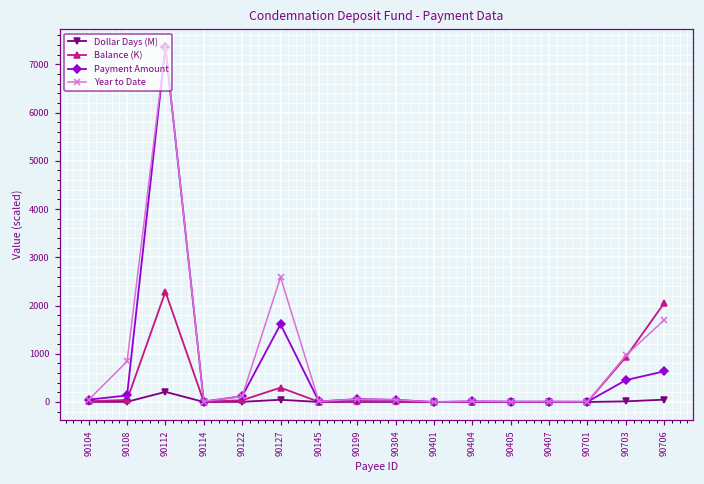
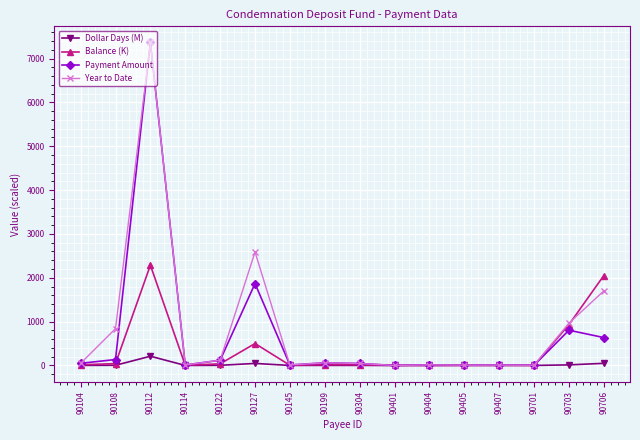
  {
    "Dollar Days (M)": {
      "90112": 200,
      "90127": 0,
      "90703": 0,
      "90706": 0
    },
    "Balance (K)": {
      "90112": 2300,
-     "90127": 300,
+     "90127": 500,
      "90706": 2100
    },
    "Payment Amount": {
      "90108": 100,
-     "90127": 1600,
-     "90703": 500,
+     "90127": 1900,
+     "90703": 800,
      "90706": 600
    },
    "Year to Date": {
      "90108": 800,
      "90127": 2600,
      "90706": 1700
    }
  }
